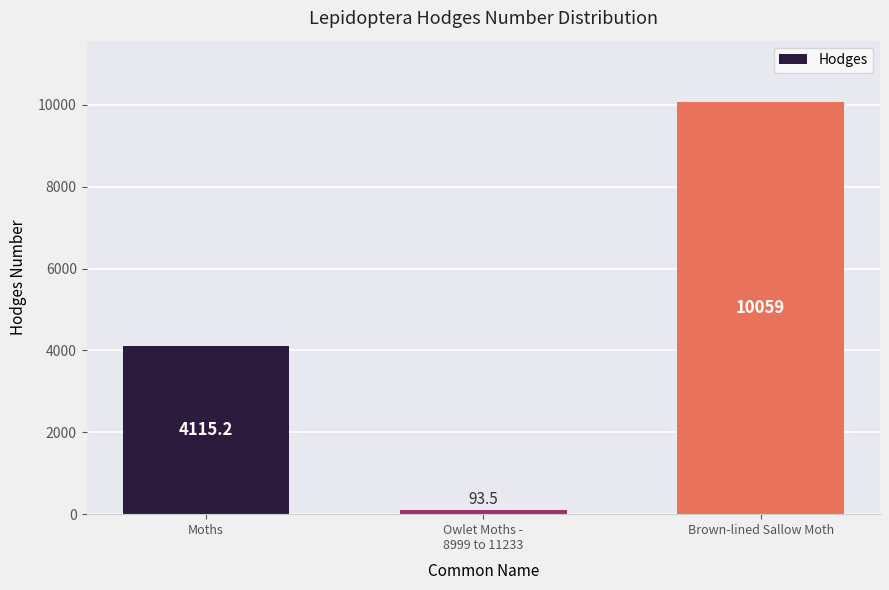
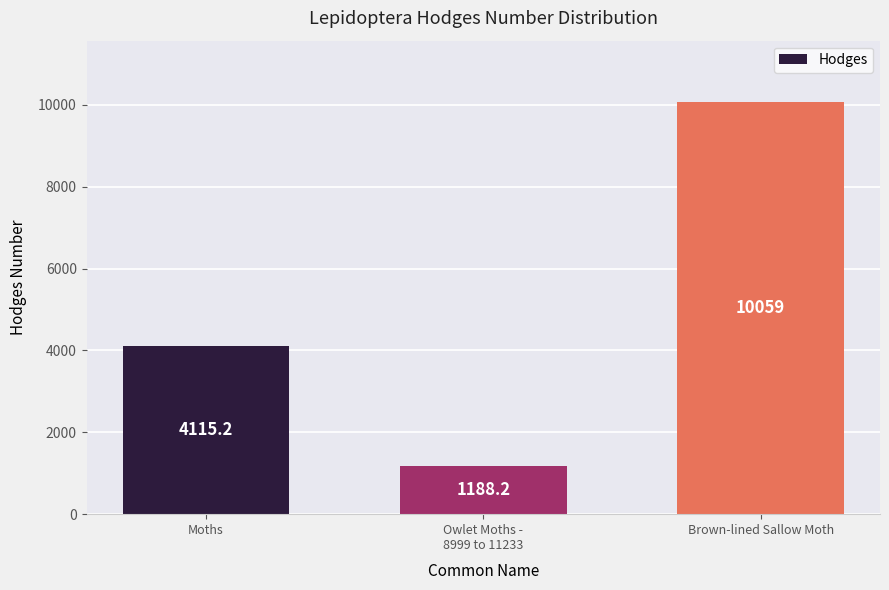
  {
    "Moths": 4115.2,
-   "Owlet Moths - 8999 to 11233": 93.5,
+   "Owlet Moths - 8999 to 11233": 1188.2,
    "Brown-lined Sallow Moth": 10059
  }
